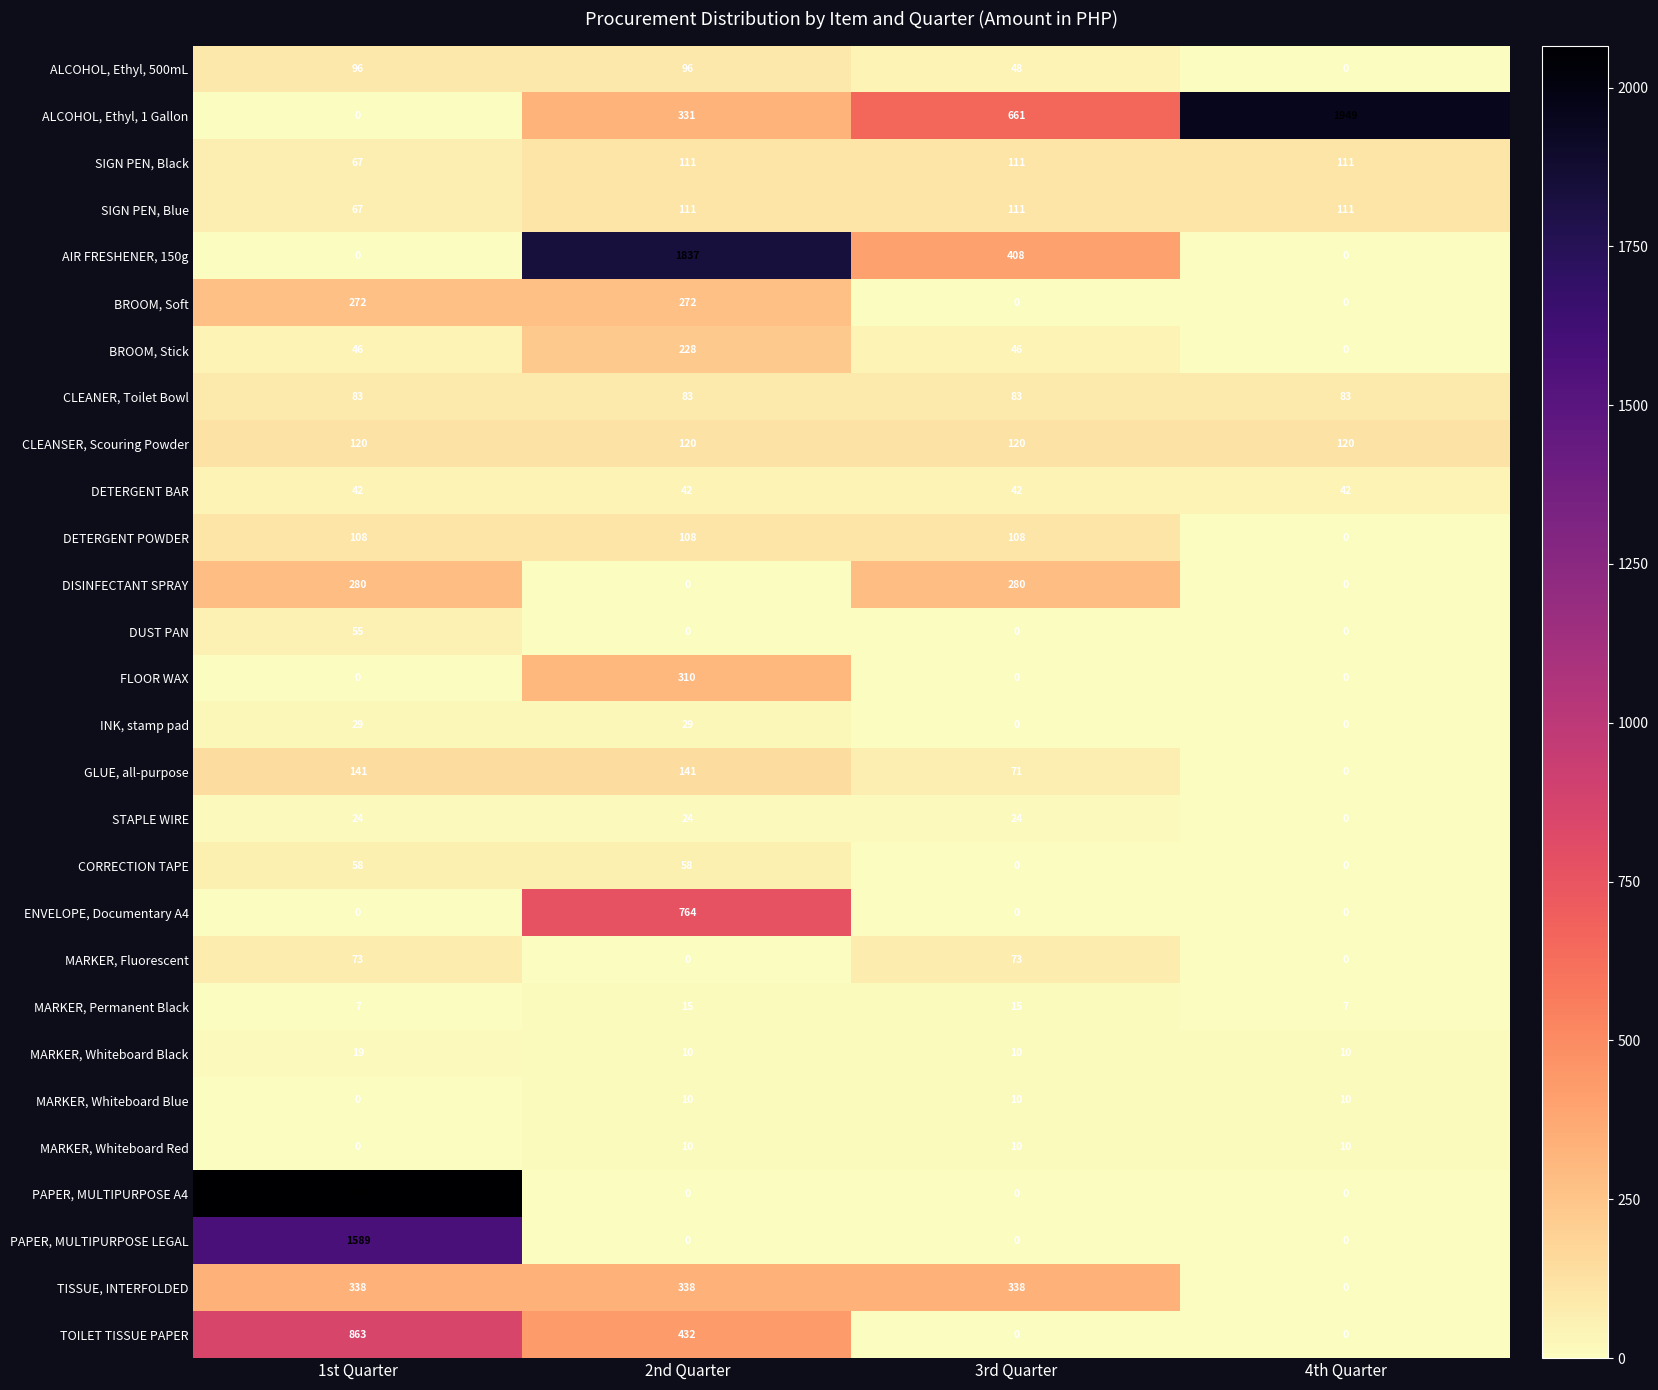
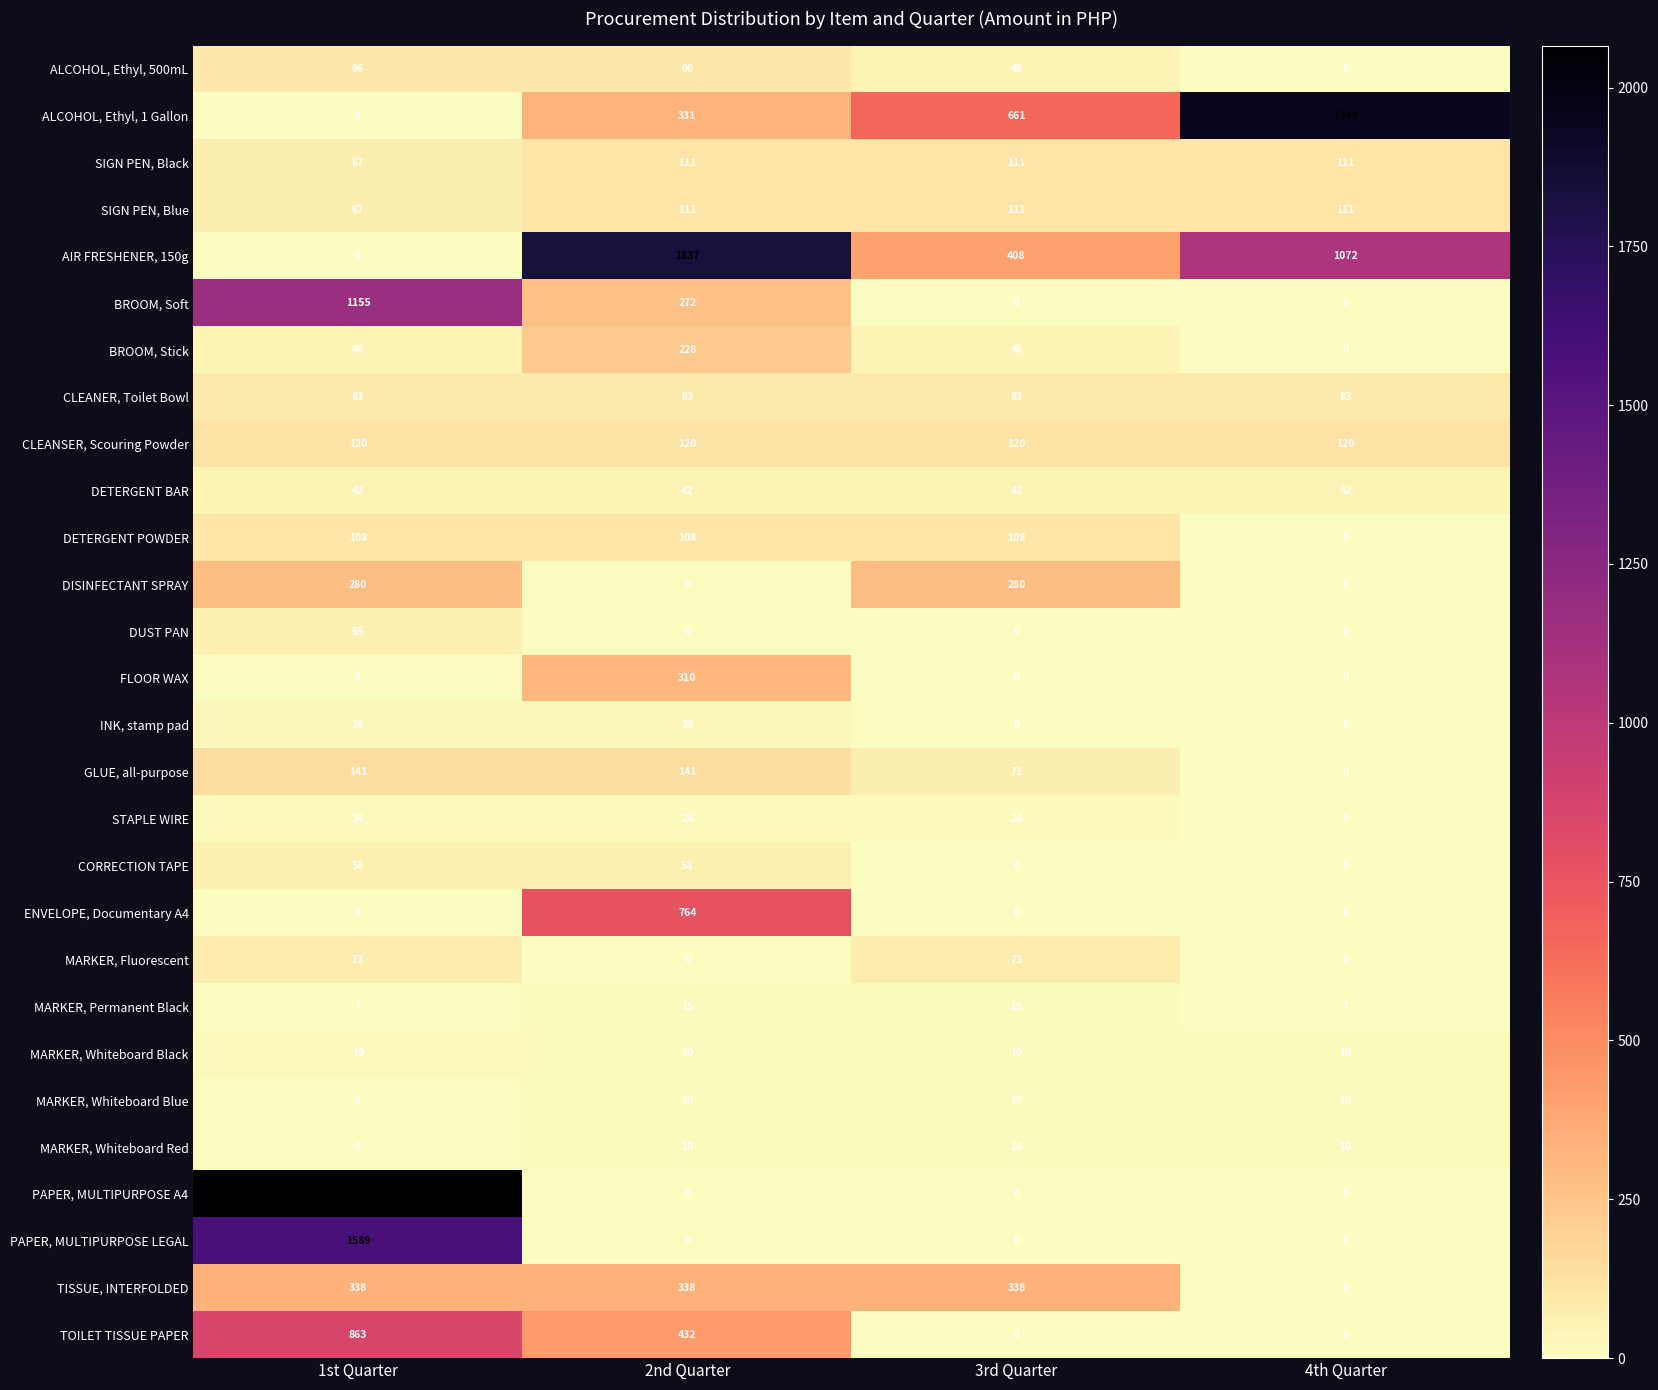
  {
    "ALCOHOL, Ethyl, 500mL": {
      "1st Quarter": 96,
      "2nd Quarter": 96,
      "3rd Quarter": 48,
      "4th Quarter": 0
    },
    "ALCOHOL, Ethyl, 1 Gallon": {
      "1st Quarter": 0,
      "2nd Quarter": 331,
      "3rd Quarter": 661
    },
    "SIGN PEN, Black": {
      "1st Quarter": 67,
      "2nd Quarter": 111,
      "3rd Quarter": 111,
      "4th Quarter": 111
    },
    "SIGN PEN, Blue": {
      "1st Quarter": 67,
      "2nd Quarter": 111,
      "3rd Quarter": 111,
      "4th Quarter": 111
    },
    "AIR FRESHENER, 150g": {
      "1st Quarter": 0,
      "2nd Quarter": 1837,
      "3rd Quarter": 408,
-     "4th Quarter": 0
+     "4th Quarter": 1072
    },
    "BROOM, Soft": {
-     "1st Quarter": 272,
+     "1st Quarter": 1155,
      "2nd Quarter": 272,
      "3rd Quarter": 0,
      "4th Quarter": 0
    },
    "BROOM, Stick": {
      "1st Quarter": 46,
      "2nd Quarter": 228,
      "3rd Quarter": 46,
      "4th Quarter": 0
    },
    "CLEANER, Toilet Bowl": {
      "1st Quarter": 83,
      "2nd Quarter": 83,
      "3rd Quarter": 83,
      "4th Quarter": 83
    },
    "CLEANSER, Scouring Powder": {
      "1st Quarter": 120,
      "2nd Quarter": 120,
      "3rd Quarter": 120,
      "4th Quarter": 120
    },
    "DETERGENT BAR": {
      "1st Quarter": 42,
      "2nd Quarter": 42,
      "3rd Quarter": 42,
      "4th Quarter": 42
    },
    "DETERGENT POWDER": {
      "1st Quarter": 108,
      "2nd Quarter": 108,
      "3rd Quarter": 108,
      "4th Quarter": 0
    },
    "DISINFECTANT SPRAY": {
      "1st Quarter": 280,
      "2nd Quarter": 0,
      "3rd Quarter": 280,
      "4th Quarter": 0
    },
    "DUST PAN": {
      "1st Quarter": 55,
      "2nd Quarter": 0,
      "3rd Quarter": 0,
      "4th Quarter": 0
    },
    "FLOOR WAX": {
      "1st Quarter": 0,
      "2nd Quarter": 310,
      "3rd Quarter": 0,
      "4th Quarter": 0
    },
    "INK, stamp pad": {
      "1st Quarter": 29,
      "2nd Quarter": 29,
      "3rd Quarter": 0,
      "4th Quarter": 0
    },
    "GLUE, all-purpose": {
      "1st Quarter": 141,
      "2nd Quarter": 141,
      "3rd Quarter": 71,
      "4th Quarter": 0
    },
    "STAPLE WIRE": {
      "1st Quarter": 24,
      "2nd Quarter": 24,
      "3rd Quarter": 24,
      "4th Quarter": 0
    },
    "CORRECTION TAPE": {
      "1st Quarter": 58,
      "2nd Quarter": 58,
      "3rd Quarter": 0,
      "4th Quarter": 0
    },
    "ENVELOPE, Documentary A4": {
      "1st Quarter": 0,
      "2nd Quarter": 764,
      "3rd Quarter": 0,
      "4th Quarter": 0
    },
    "MARKER, Fluorescent": {
      "1st Quarter": 73,
      "2nd Quarter": 0,
      "3rd Quarter": 73,
      "4th Quarter": 0
    },
    "MARKER, Permanent Black": {
      "1st Quarter": 7,
      "2nd Quarter": 15,
      "3rd Quarter": 15,
      "4th Quarter": 7
    },
    "MARKER, Whiteboard Black": {
      "1st Quarter": 19,
      "2nd Quarter": 10,
      "3rd Quarter": 10,
      "4th Quarter": 10
    },
    "MARKER, Whiteboard Blue": {
      "1st Quarter": 0,
      "2nd Quarter": 10,
      "3rd Quarter": 10,
      "4th Quarter": 10
    },
    "MARKER, Whiteboard Red": {
      "1st Quarter": 0,
      "2nd Quarter": 10,
      "3rd Quarter": 10,
      "4th Quarter": 10
    },
    "PAPER, MULTIPURPOSE A4": {
      "2nd Quarter": 0,
      "3rd Quarter": 0,
      "4th Quarter": 0
    },
    "PAPER, MULTIPURPOSE LEGAL": {
      "1st Quarter": 1589,
      "2nd Quarter": 0,
      "3rd Quarter": 0,
      "4th Quarter": 0
    },
    "TISSUE, INTERFOLDED": {
      "1st Quarter": 338,
      "2nd Quarter": 338,
      "3rd Quarter": 338,
      "4th Quarter": 0
    },
    "TOILET TISSUE PAPER": {
      "1st Quarter": 863,
      "2nd Quarter": 432,
      "3rd Quarter": 0,
      "4th Quarter": 0
    }
  }
